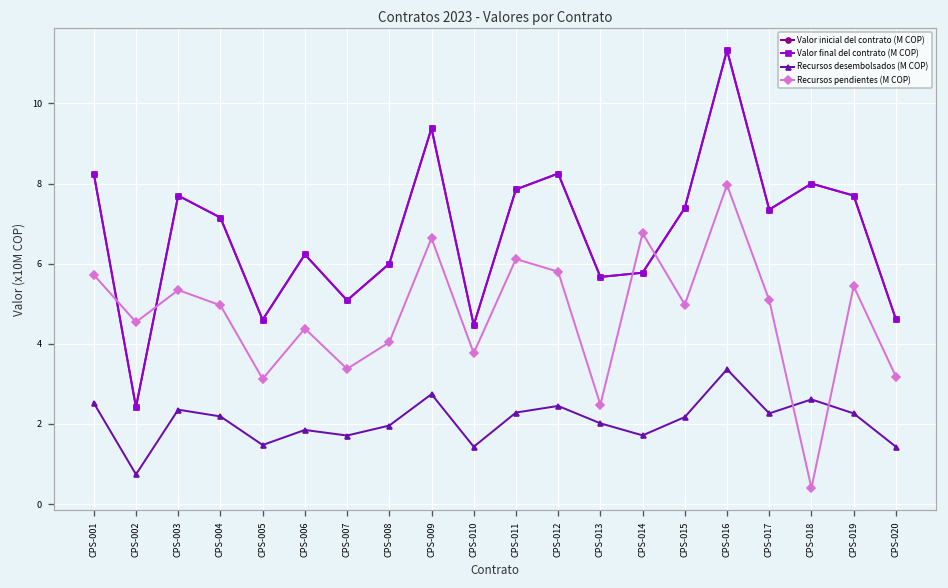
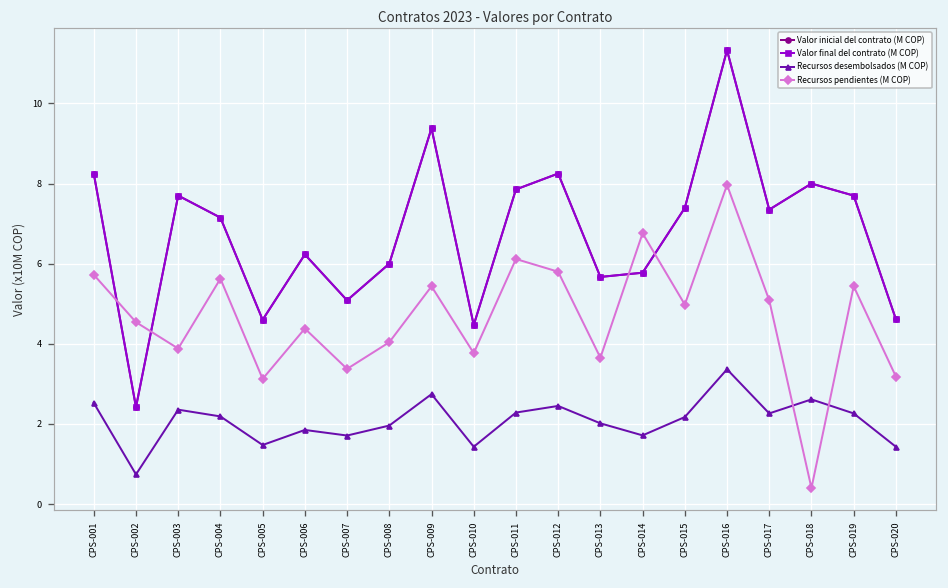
  {
    "Recursos pendientes (M COP)": {
      "CPS-001": 5.7,
      "CPS-002": 4.5,
-     "CPS-003": 5.3,
-     "CPS-004": 5.0,
+     "CPS-003": 3.9,
+     "CPS-004": 5.6,
      "CPS-005": 3.1,
      "CPS-006": 4.4,
      "CPS-007": 3.4,
      "CPS-008": 4.0,
-     "CPS-009": 6.6,
+     "CPS-009": 5.4,
      "CPS-010": 3.8,
      "CPS-011": 6.1,
      "CPS-012": 5.8,
-     "CPS-013": 2.5,
+     "CPS-013": 3.7,
      "CPS-014": 6.8,
      "CPS-015": 5.0,
      "CPS-016": 8.0,
      "CPS-017": 5.1,
      "CPS-018": 0.4,
      "CPS-019": 5.4,
      "CPS-020": 3.2
    }
  }
